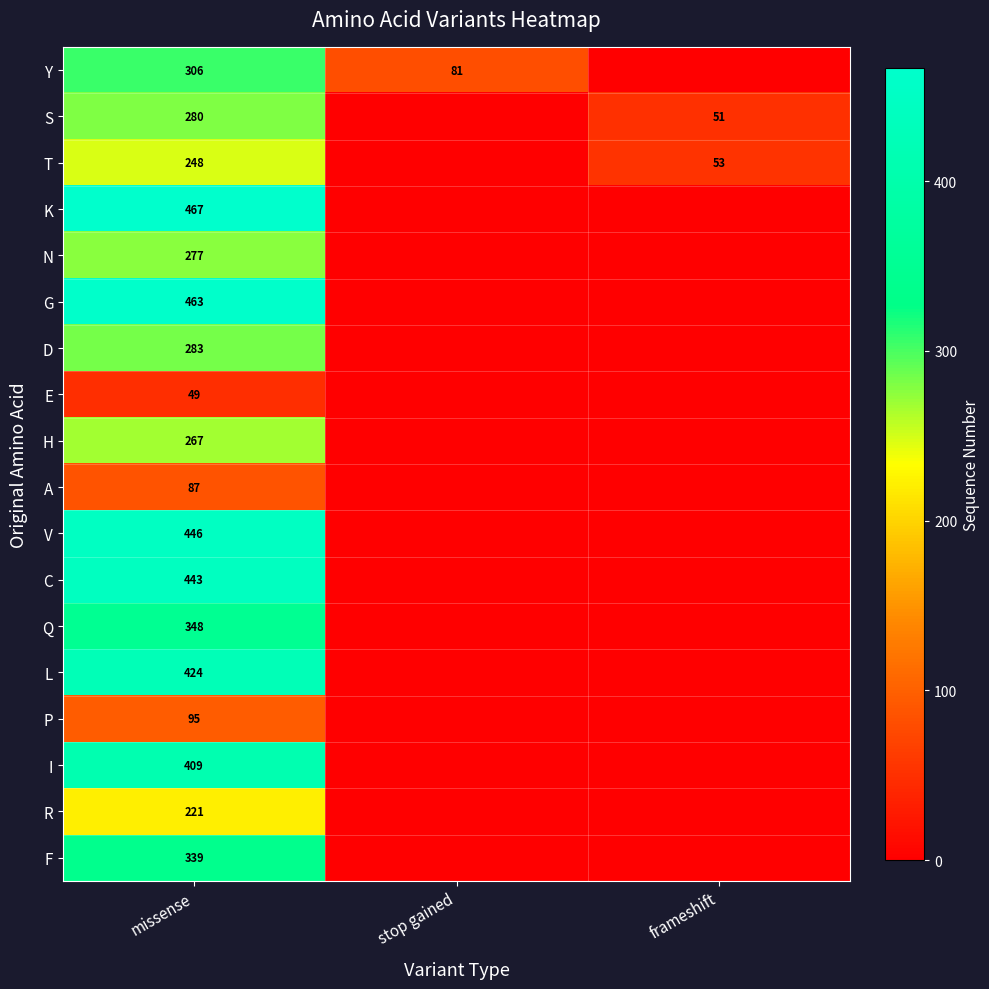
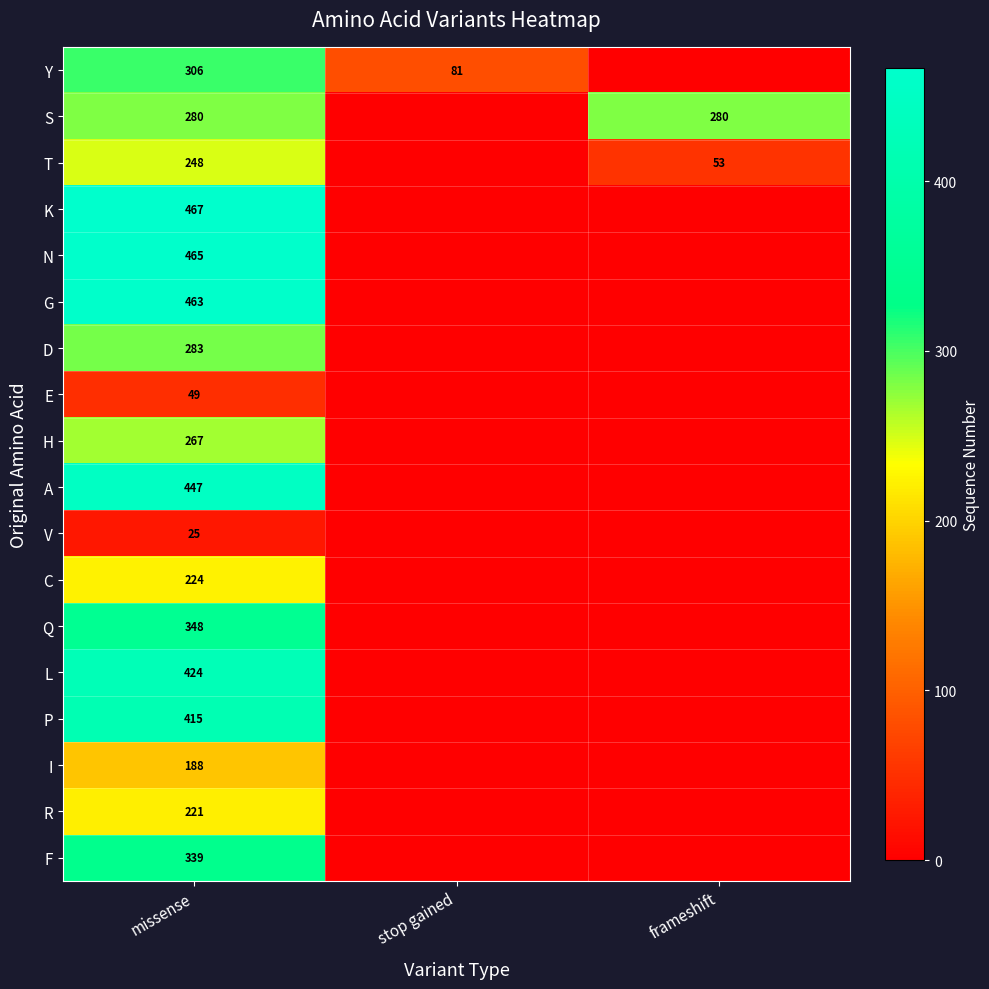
  {
    "Y": {
      "missense": 306,
      "stop gained": 81
    },
    "S": {
      "missense": 280,
-     "frameshift": 51
+     "frameshift": 280
    },
    "T": {
      "missense": 248,
      "frameshift": 53
    },
    "K": {
      "missense": 467
    },
    "N": {
-     "missense": 277
+     "missense": 465
    },
    "G": {
      "missense": 463
    },
    "D": {
      "missense": 283
    },
    "E": {
      "missense": 49
    },
    "H": {
      "missense": 267
    },
    "A": {
-     "missense": 87
+     "missense": 447
    },
    "V": {
-     "missense": 446
+     "missense": 25
    },
    "C": {
-     "missense": 443
+     "missense": 224
    },
    "Q": {
      "missense": 348
    },
    "L": {
      "missense": 424
    },
    "P": {
-     "missense": 95
+     "missense": 415
    },
    "I": {
-     "missense": 409
+     "missense": 188
    },
    "R": {
      "missense": 221
    },
    "F": {
      "missense": 339
    }
  }
